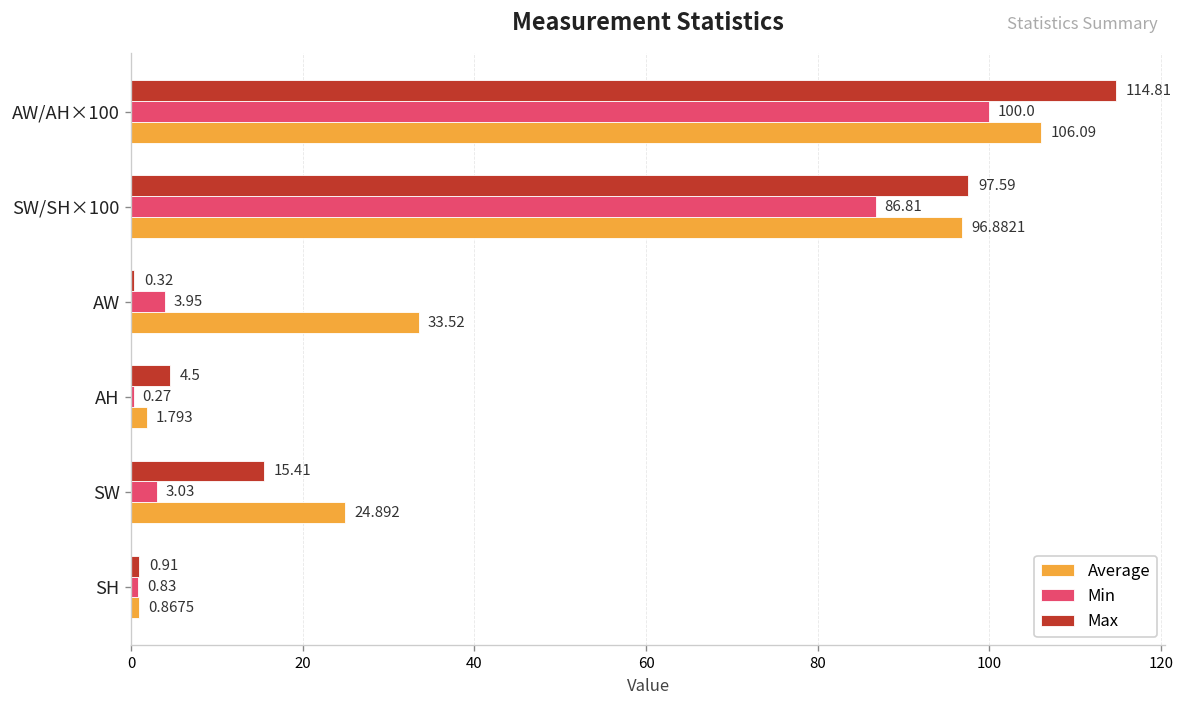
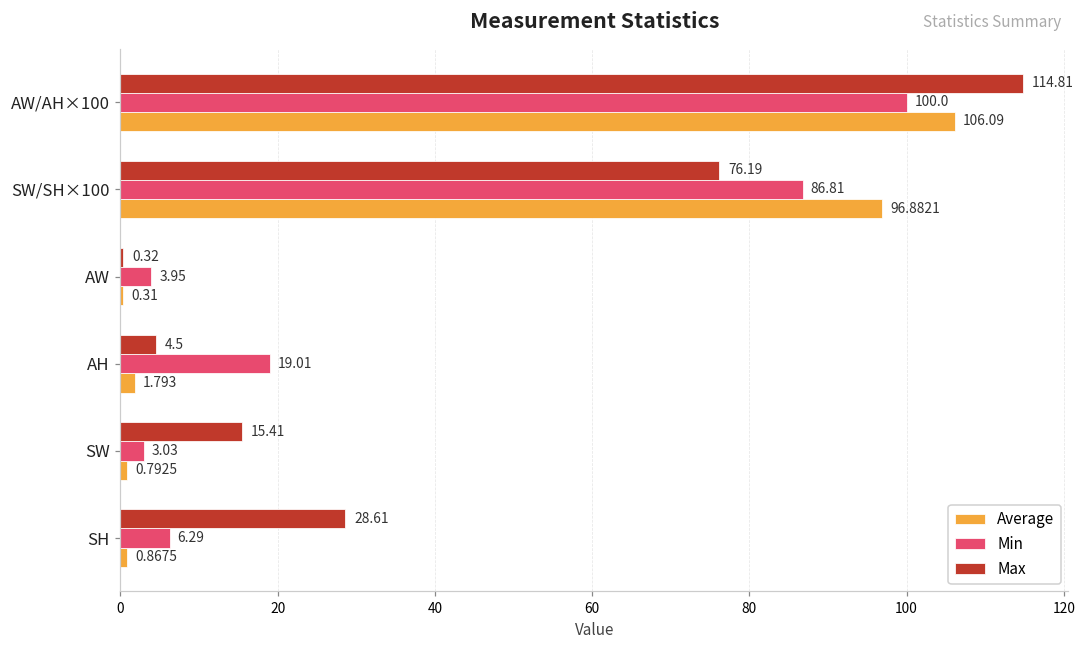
  {
    "Average": {
      "AW/AH×100": 106.09,
      "SW/SH×100": 96.8821,
-     "AW": 33.52,
+     "AW": 0.31,
      "AH": 1.793,
-     "SW": 24.892,
+     "SW": 0.7925,
      "SH": 0.8675
    },
    "Min": {
      "AW/AH×100": 100.0,
      "SW/SH×100": 86.81,
      "AW": 3.95,
-     "AH": 0.27,
+     "AH": 19.01,
      "SW": 3.03,
-     "SH": 0.83
+     "SH": 6.29
    },
    "Max": {
      "AW/AH×100": 114.81,
-     "SW/SH×100": 97.59,
+     "SW/SH×100": 76.19,
      "AW": 0.32,
      "AH": 4.5,
      "SW": 15.41,
-     "SH": 0.91
+     "SH": 28.61
    }
  }
